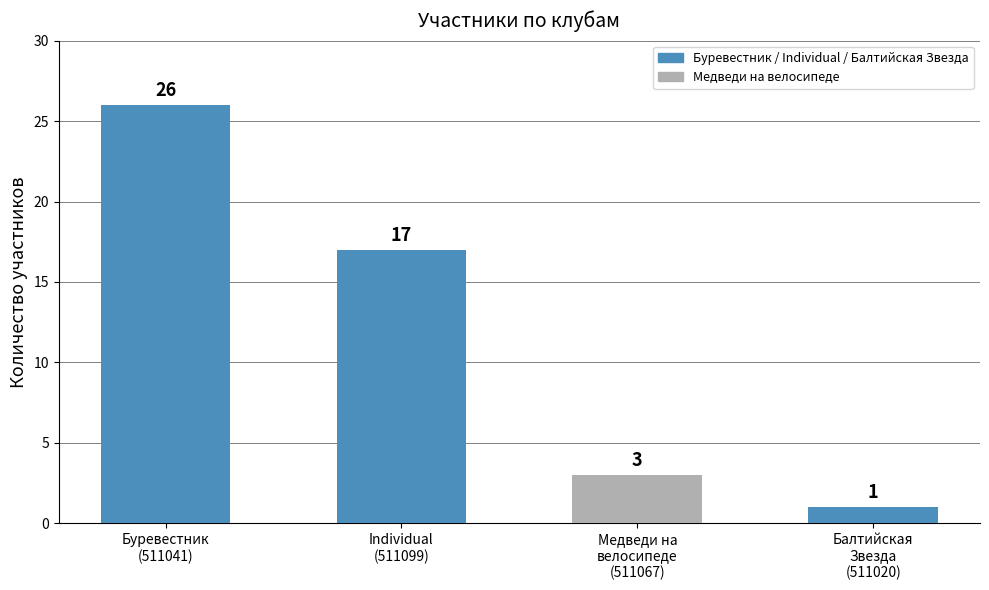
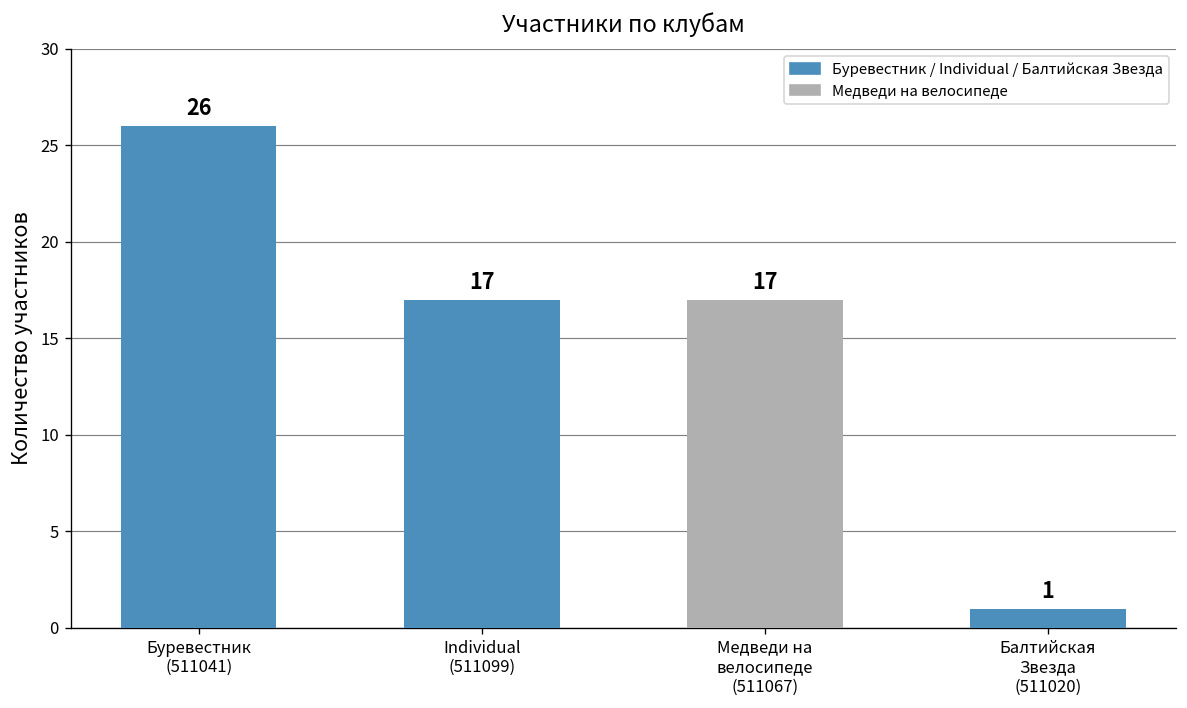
  {
    "Буревестник (511041)": 26,
    "Individual (511099)": 17,
-   "Медведи на велосипеде (511067)": 3,
+   "Медведи на велосипеде (511067)": 17,
    "Балтийская Звезда (511020)": 1
  }
